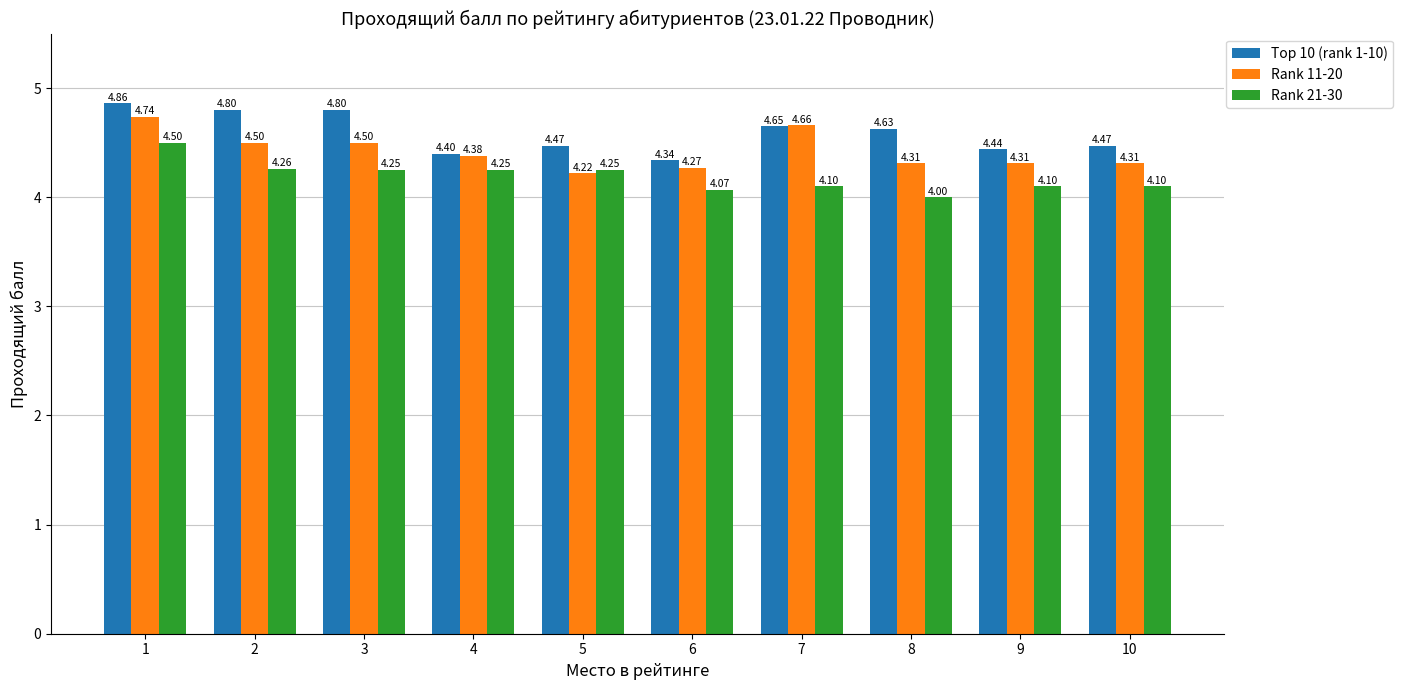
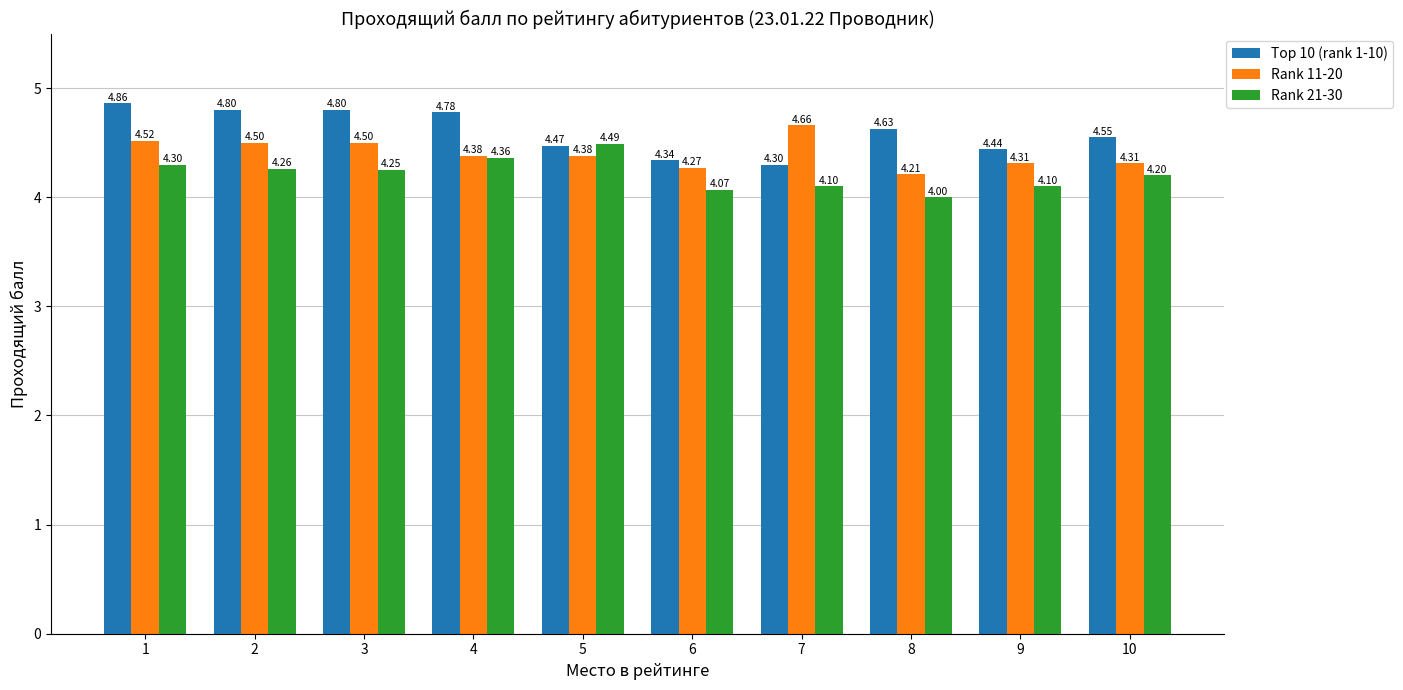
  {
    "Top 10 (rank 1-10)": {
      "1": 4.86,
      "2": 4.80,
      "3": 4.80,
-     "4": 4.40,
+     "4": 4.78,
      "5": 4.47,
      "6": 4.34,
-     "7": 4.65,
+     "7": 4.30,
      "8": 4.63,
      "9": 4.44,
-     "10": 4.47
+     "10": 4.55
    },
    "Rank 11-20": {
-     "1": 4.74,
+     "1": 4.52,
      "2": 4.50,
      "3": 4.50,
      "4": 4.38,
-     "5": 4.22,
+     "5": 4.38,
      "6": 4.27,
      "7": 4.66,
-     "8": 4.31,
+     "8": 4.21,
      "9": 4.31,
      "10": 4.31
    },
    "Rank 21-30": {
-     "1": 4.50,
+     "1": 4.30,
      "2": 4.26,
      "3": 4.25,
-     "4": 4.25,
-     "5": 4.25,
+     "4": 4.36,
+     "5": 4.49,
      "6": 4.07,
      "7": 4.10,
      "8": 4.00,
      "9": 4.10,
-     "10": 4.10
+     "10": 4.20
    }
  }
